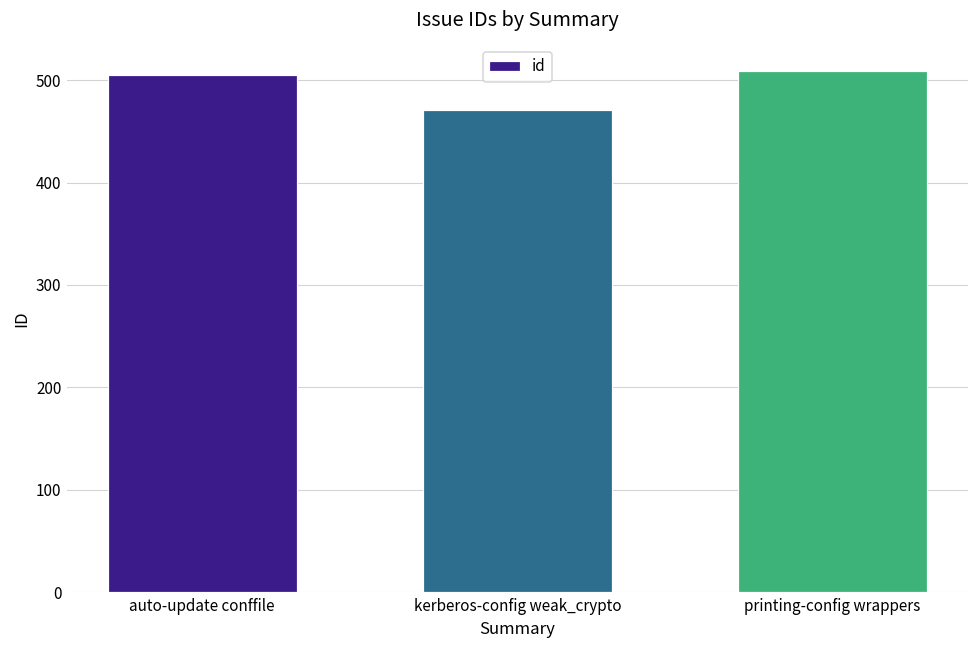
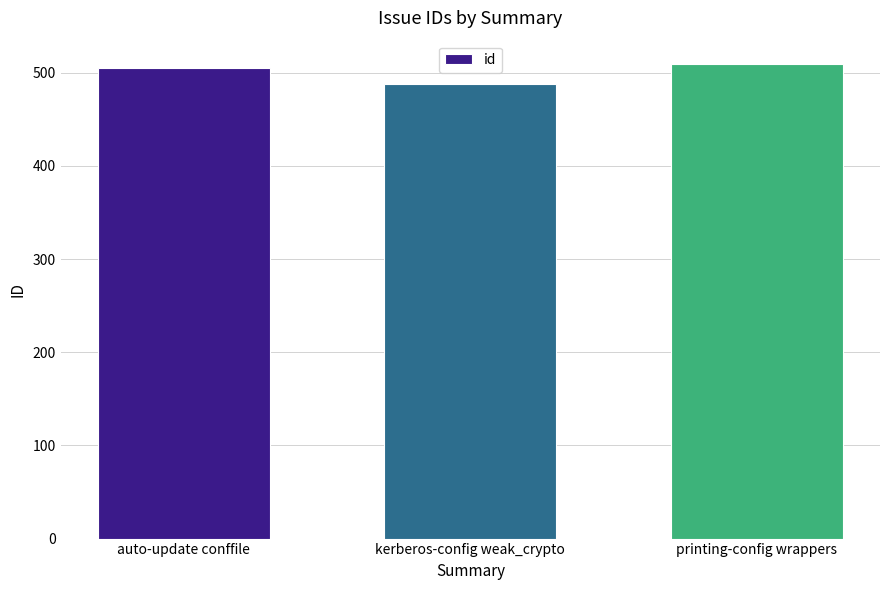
  {
    "auto-update conffile": 510,
-   "kerberos-config weak_crypto": 470,
+   "kerberos-config weak_crypto": 490,
    "printing-config wrappers": 510
  }
